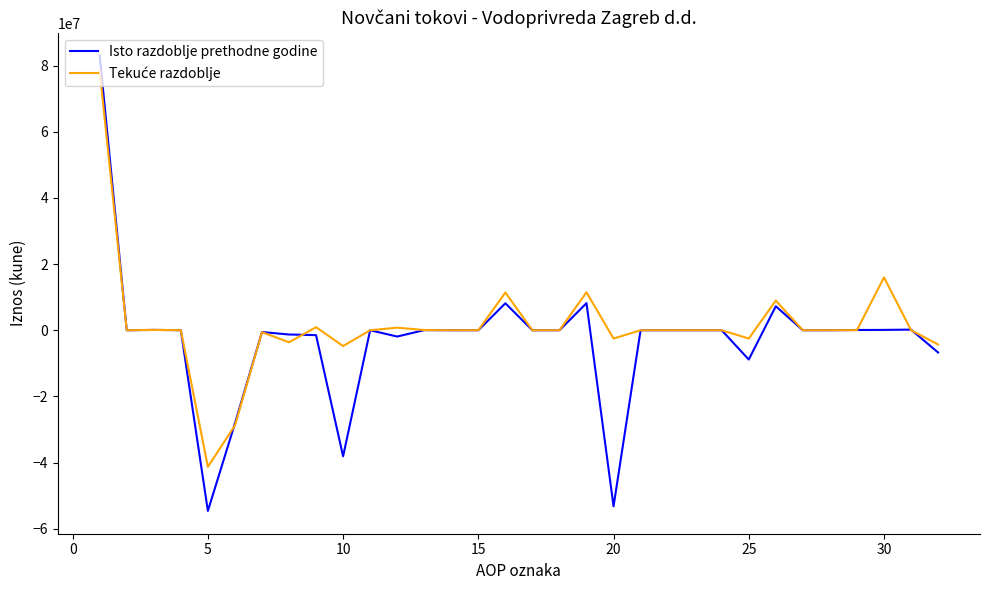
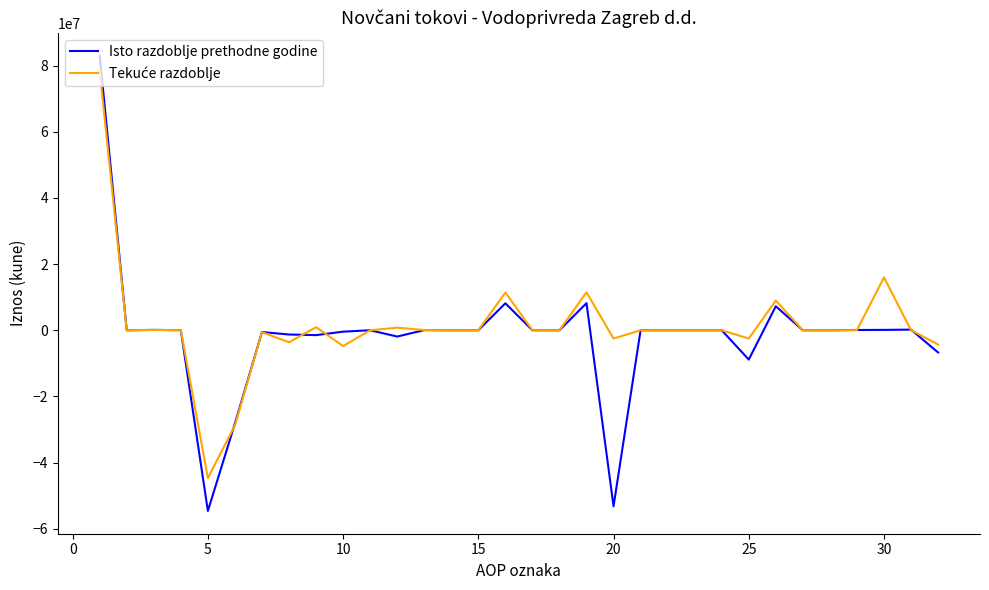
  {
    "Isto razdoblje prethodne godine": {
      "5": -55000000,
-     "10": -38000000,
+     "10": 0,
      "20": -53000000,
      "25": -9000000,
      "30": 0
    },
    "Tekuće razdoblje": {
-     "5": -41000000,
+     "5": -45000000,
      "10": -5000000,
      "20": -3000000,
      "25": -3000000,
      "30": 16000000
    }
  }
